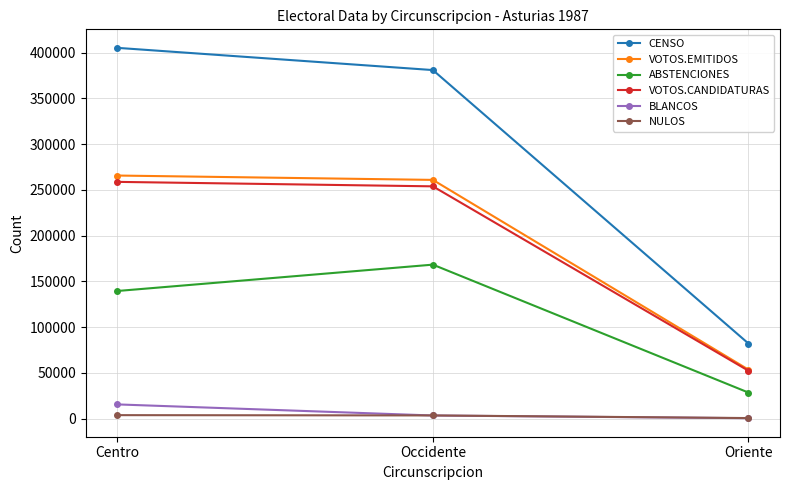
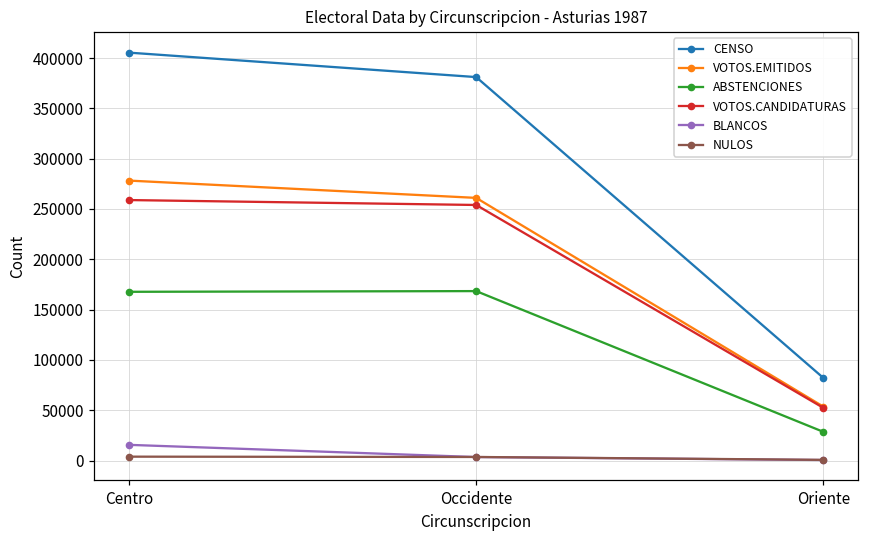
  {
    "CENSO": {
      "Centro": 410000,
      "Occidente": 380000,
      "Oriente": 80000
    },
    "VOTOS.EMITIDOS": {
-     "Centro": 270000,
+     "Centro": 280000,
      "Occidente": 260000
    },
    "ABSTENCIONES": {
-     "Centro": 140000,
+     "Centro": 170000,
      "Occidente": 170000,
      "Oriente": 30000
    },
    "VOTOS.CANDIDATURAS": {
      "Centro": 260000,
      "Occidente": 250000
    },
    "BLANCOS": {
      "Centro": 20000
    },
    "NULOS": {
      "Centro": 0
    }
  }
